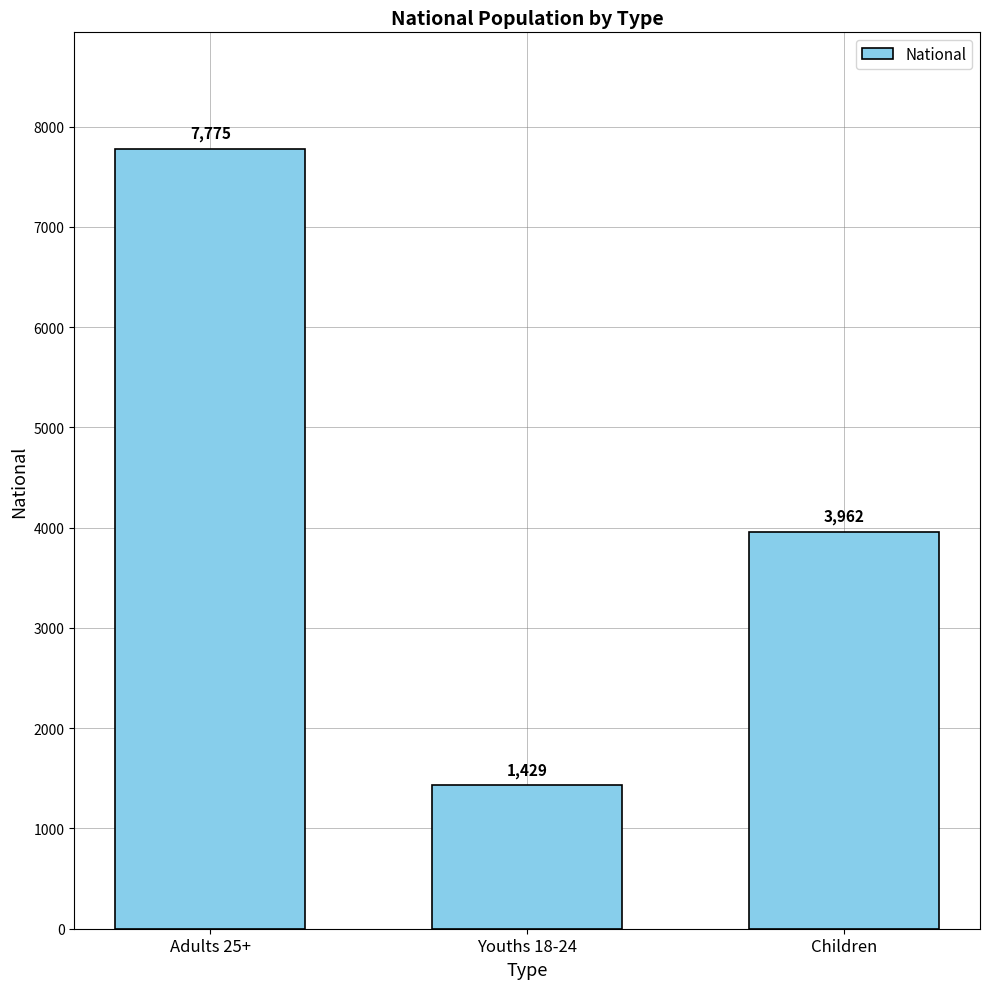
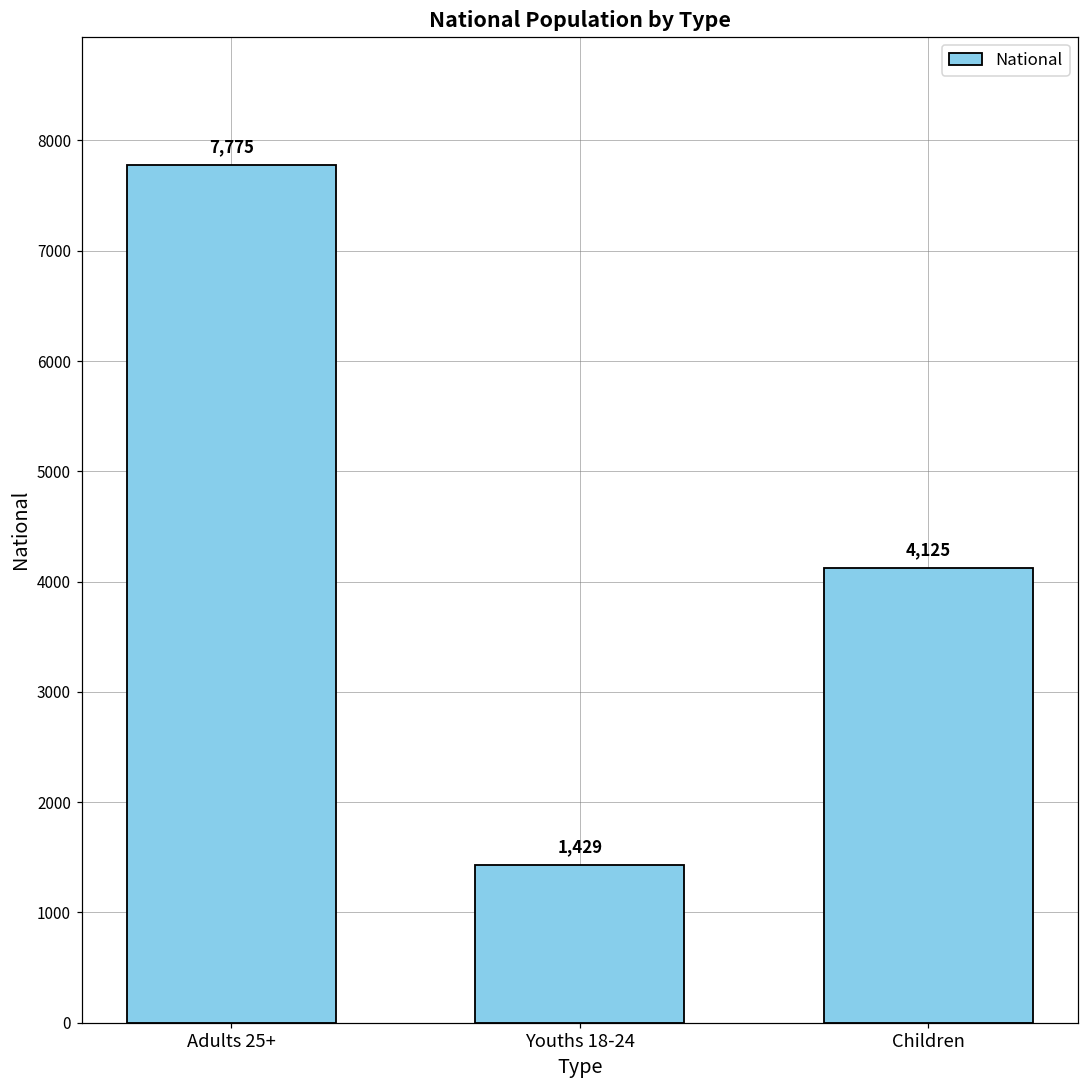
  {
    "Adults 25+": "7,775",
    "Youths 18-24": "1,429",
-   "Children": "3,962"
+   "Children": "4,125"
  }
